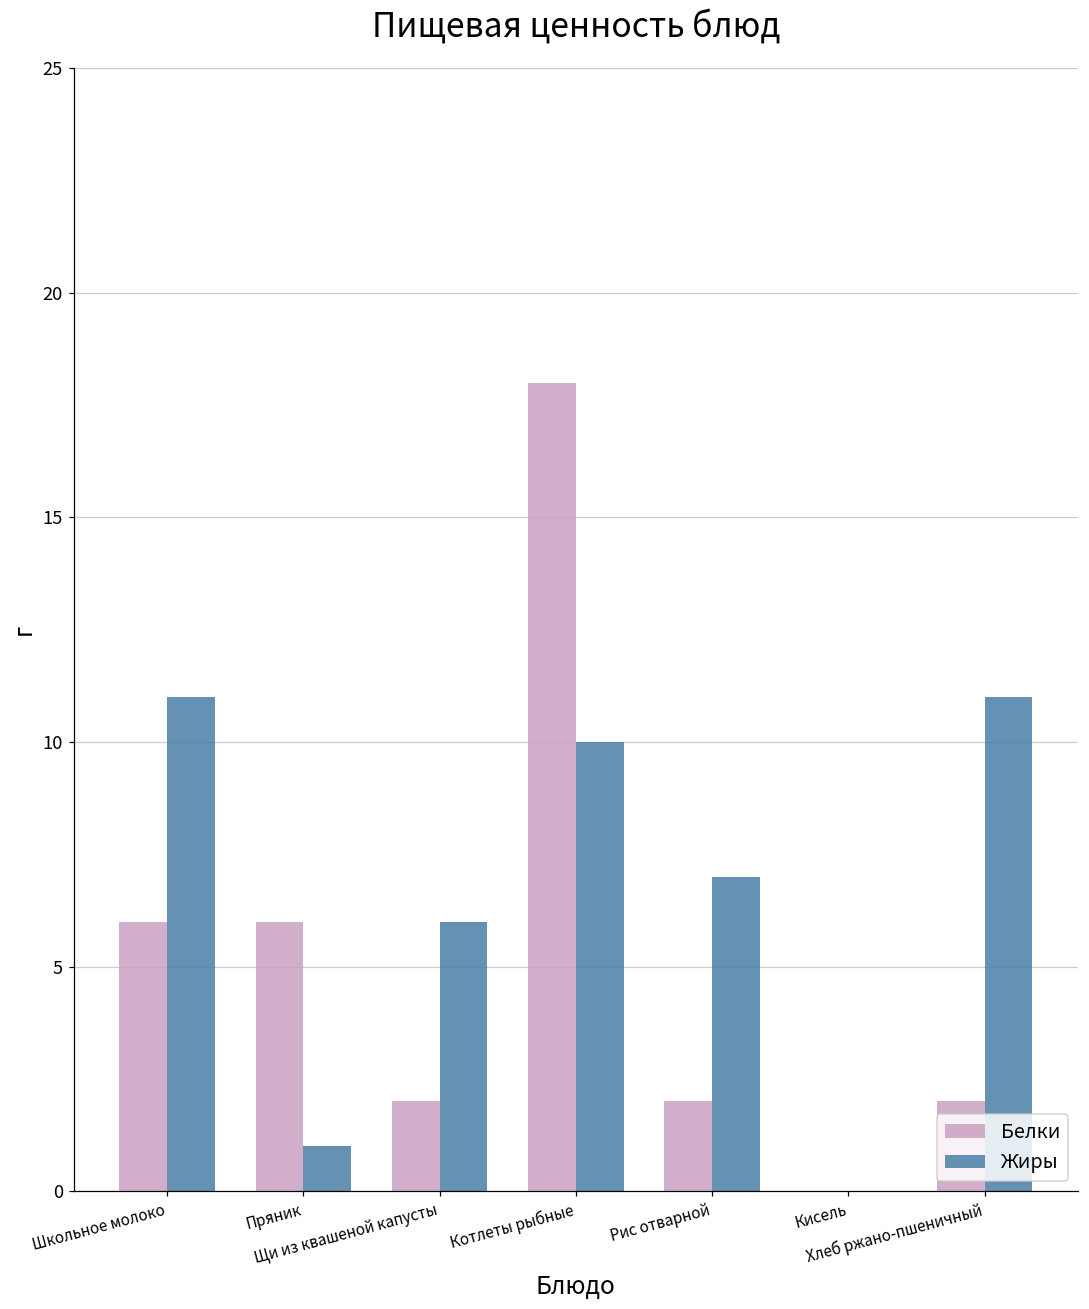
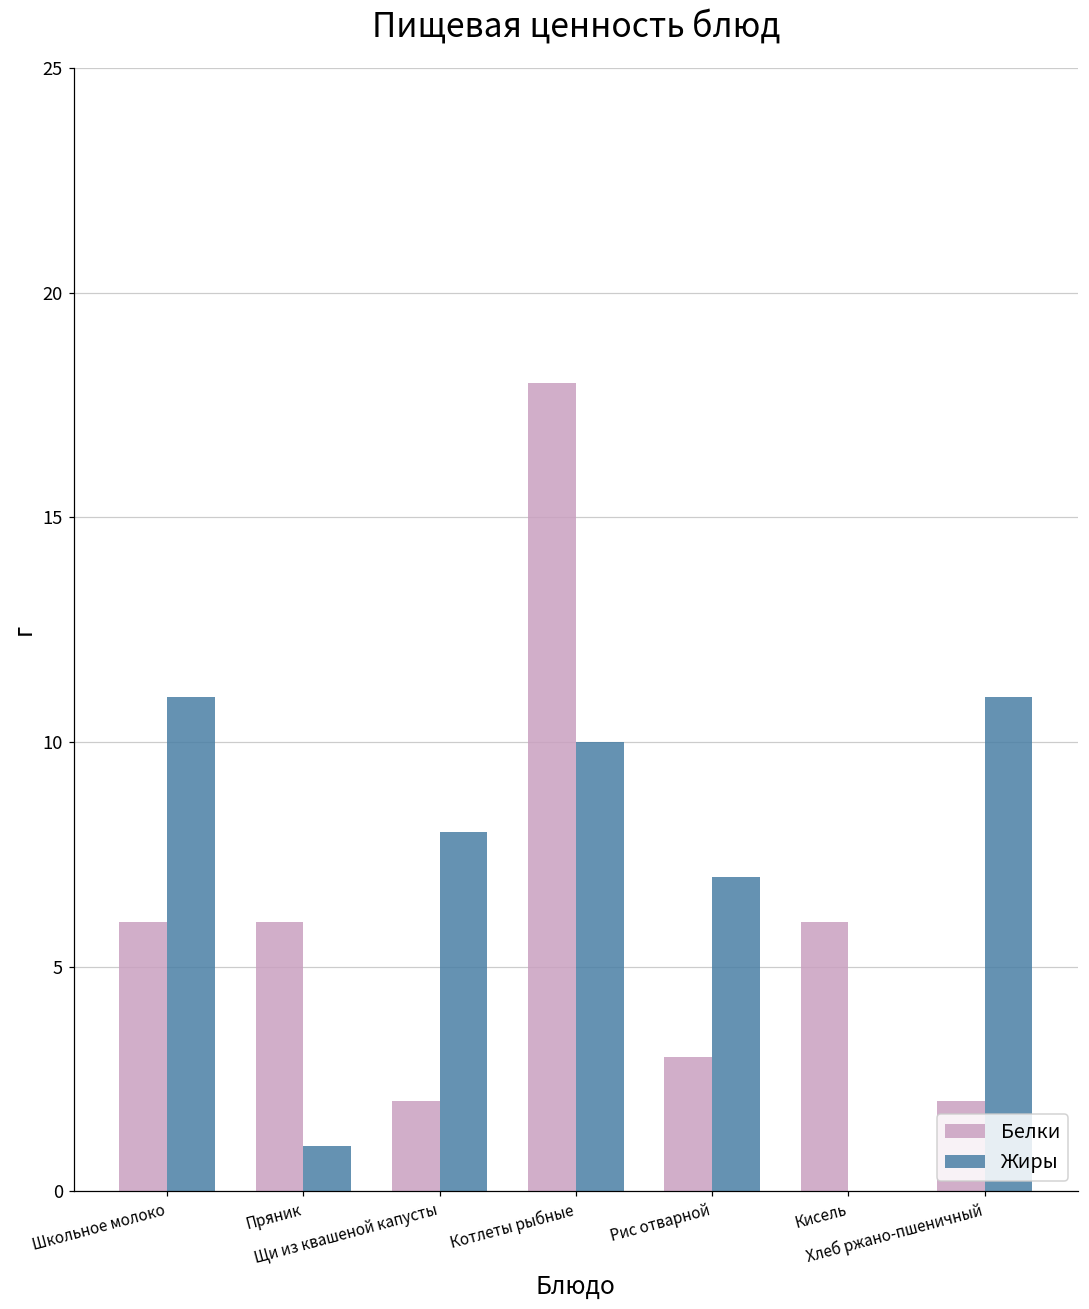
  {
    "Белки": {
      "Школьное молоко": 6,
      "Пряник": 6,
      "Щи из квашеной капусты": 2,
      "Котлеты рыбные": 18,
-     "Рис отварной": 2,
-     "Кисель": 0,
+     "Рис отварной": 3,
+     "Кисель": 6,
      "Хлеб ржано-пшеничный": 2
    },
    "Жиры": {
      "Школьное молоко": 11,
      "Пряник": 1,
-     "Щи из квашеной капусты": 6,
+     "Щи из квашеной капусты": 8,
      "Котлеты рыбные": 10,
      "Рис отварной": 7,
      "Кисель": 0,
      "Хлеб ржано-пшеничный": 11
    }
  }
